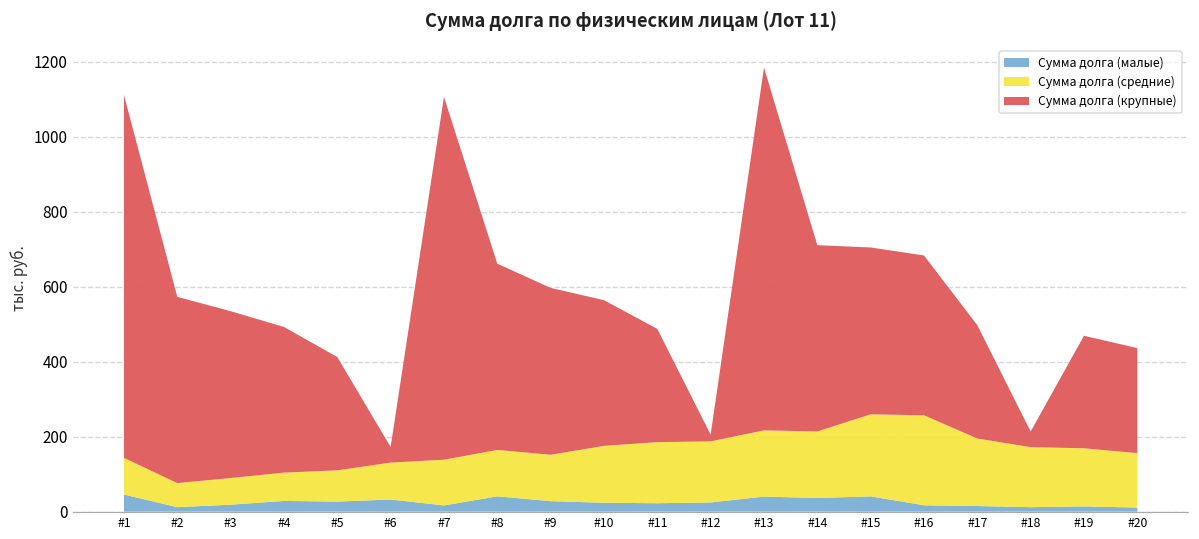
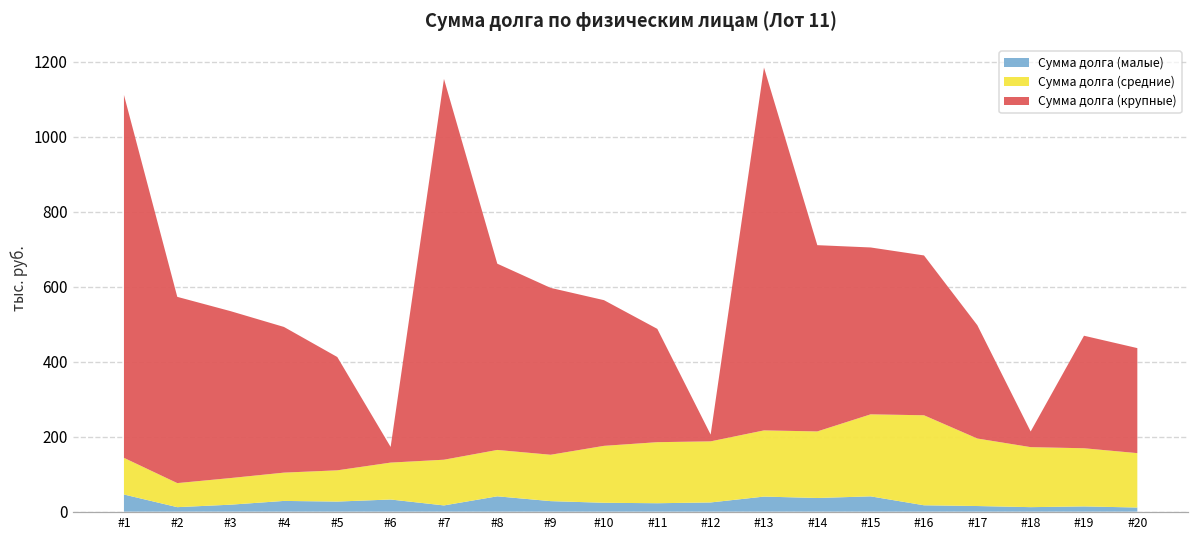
  {
    "Сумма долга (малые)": {
      "#1": 50,
      "#2": 10,
      "#3": 20,
      "#4": 30,
      "#5": 30,
      "#6": 30,
      "#7": 20,
      "#8": 40,
      "#9": 30,
      "#10": 20,
      "#11": 20,
      "#12": 20,
      "#13": 40,
      "#14": 40,
      "#15": 40,
      "#16": 20,
      "#17": 20,
      "#18": 10,
      "#19": 10,
      "#20": 10
    },
    "Сумма долга (средние)": {
      "#1": 100,
      "#2": 60,
      "#3": 70,
      "#4": 80,
      "#5": 80,
      "#6": 100,
      "#7": 120,
      "#8": 120,
      "#9": 120,
      "#10": 150,
      "#11": 160,
      "#12": 160,
      "#13": 180,
      "#14": 180,
      "#15": 220,
      "#16": 240,
      "#17": 180,
      "#18": 160,
      "#19": 160,
      "#20": 150
    },
    "Сумма долга (крупные)": {
      "#1": 970,
      "#2": 500,
      "#3": 440,
      "#4": 390,
      "#5": 300,
      "#6": 40,
-     "#7": 970,
+     "#7": 1020,
      "#8": 500,
      "#9": 440,
      "#10": 390,
      "#11": 300,
      "#12": 20,
      "#13": 970,
      "#14": 500,
      "#15": 440,
      "#16": 430,
      "#17": 300,
      "#18": 40,
      "#19": 300,
      "#20": 280
    }
  }
